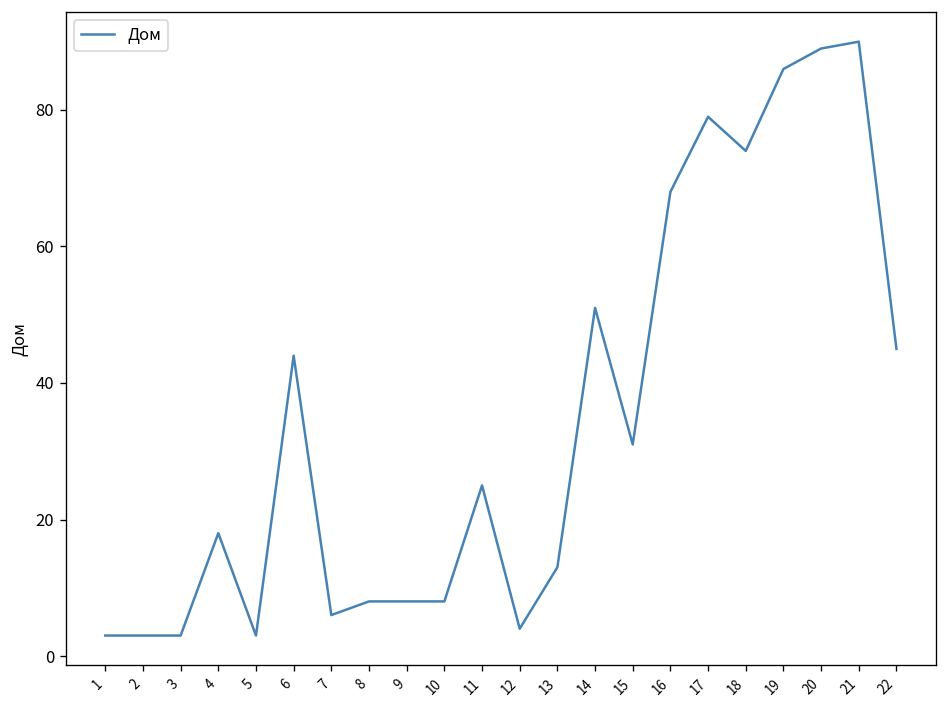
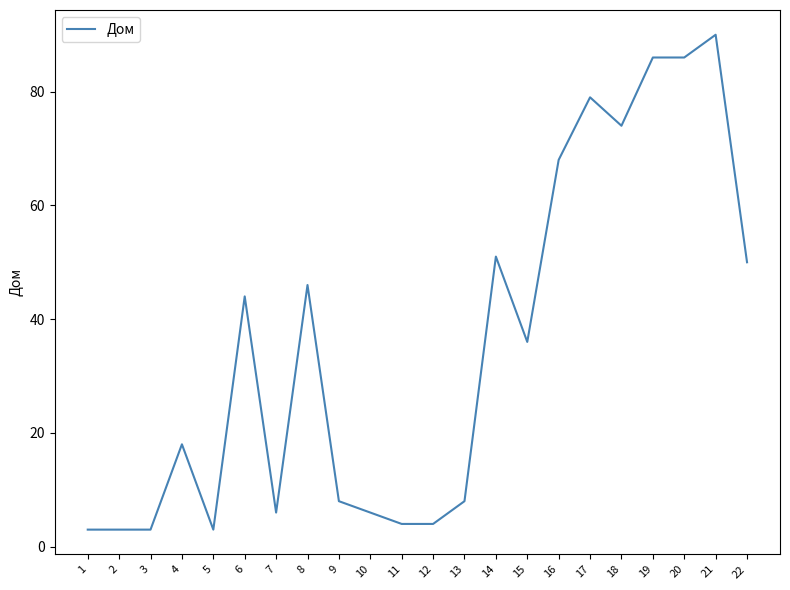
  {
    "1": 3,
    "2": 3,
    "3": 3,
    "4": 18,
    "5": 3,
    "6": 44,
    "7": 6,
-   "8": 8,
+   "8": 46,
    "9": 8,
-   "10": 8,
-   "11": 25,
+   "10": 6,
+   "11": 4,
    "12": 4,
-   "13": 13,
+   "13": 8,
    "14": 51,
-   "15": 31,
+   "15": 36,
    "16": 68,
    "17": 79,
    "18": 74,
    "19": 86,
-   "20": 89,
+   "20": 86,
    "21": 90,
-   "22": 45
+   "22": 50
  }
